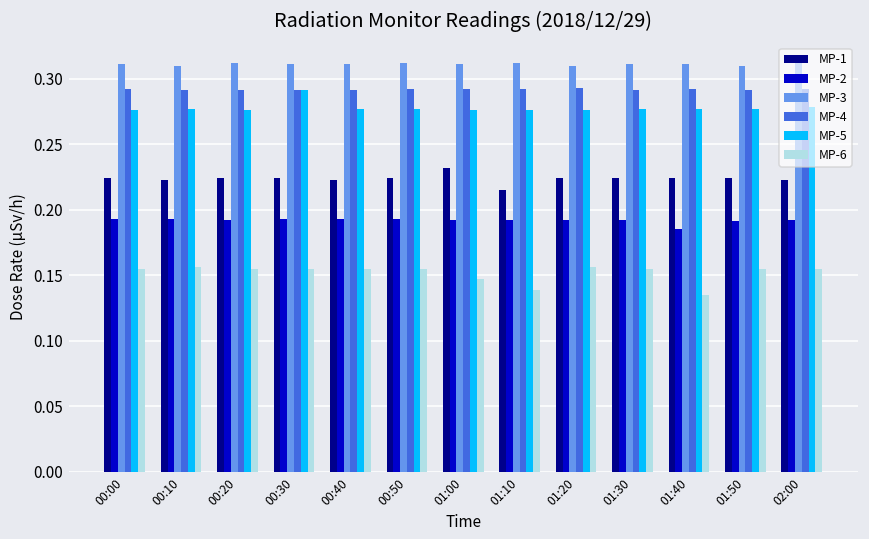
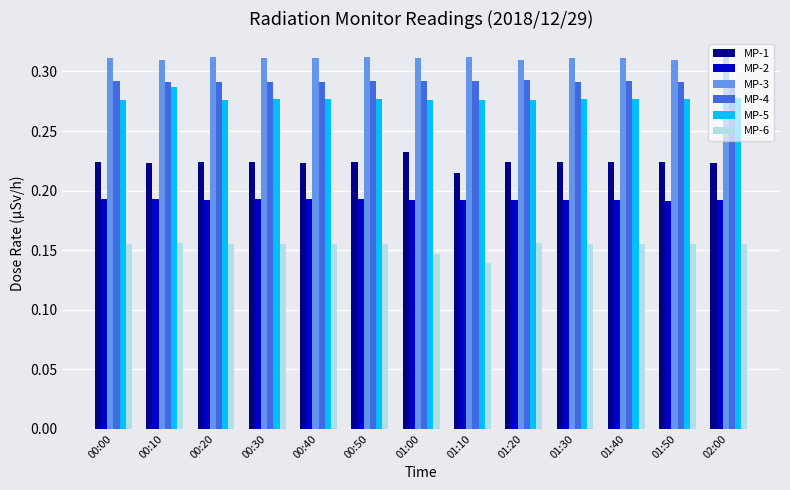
  {
    "MP-1": {
      "00:00": 0.224,
      "00:10": 0.223,
      "00:20": 0.224,
      "00:30": 0.224,
      "00:40": 0.223,
      "00:50": 0.224,
      "01:00": 0.232,
      "01:10": 0.215,
      "01:20": 0.224,
      "01:30": 0.224,
      "01:40": 0.224,
      "01:50": 0.224,
      "02:00": 0.223
    },
    "MP-2": {
      "00:00": 0.193,
      "00:10": 0.193,
      "00:20": 0.192,
      "00:30": 0.193,
      "00:40": 0.193,
      "00:50": 0.193,
      "01:00": 0.192,
      "01:10": 0.192,
      "01:20": 0.192,
      "01:30": 0.192,
-     "01:40": 0.185,
+     "01:40": 0.192,
      "01:50": 0.191,
      "02:00": 0.192
    },
    "MP-5": {
      "00:00": 0.276,
-     "00:10": 0.277,
+     "00:10": 0.287,
      "00:20": 0.276,
-     "00:30": 0.291,
+     "00:30": 0.277,
      "00:40": 0.277,
      "00:50": 0.277,
      "01:00": 0.276,
      "01:10": 0.276,
      "01:20": 0.276,
      "01:30": 0.277,
      "01:40": 0.277,
      "01:50": 0.277
    },
    "MP-6": {
      "00:00": 0.155,
      "00:10": 0.156,
      "00:20": 0.155,
      "00:30": 0.155,
      "00:40": 0.155,
      "00:50": 0.155,
      "01:00": 0.147,
      "01:10": 0.139,
      "01:20": 0.156,
      "01:30": 0.155,
-     "01:40": 0.135,
+     "01:40": 0.155,
      "01:50": 0.155,
      "02:00": 0.155
    }
  }
